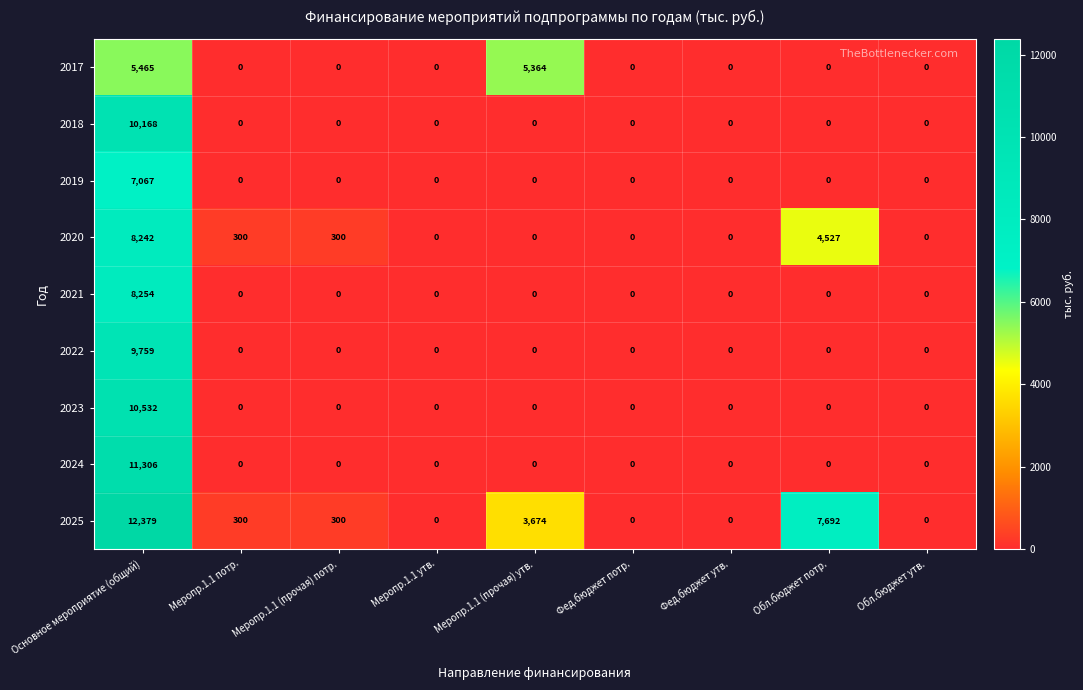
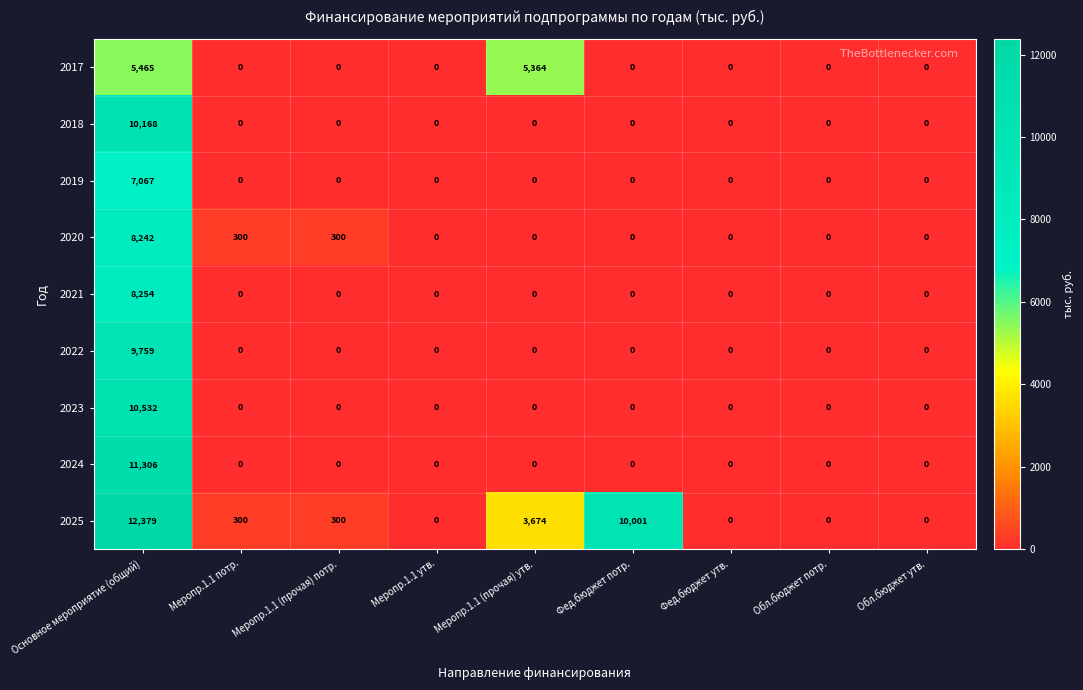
  {
    "2017": {
      "Основное мероприятие (общий)": "5,465",
      "Меропр.1.1 потр.": "0",
      "Меропр.1.1 (прочая) потр.": "0",
      "Меропр.1.1 утв.": "0",
      "Меропр.1.1 (прочая) утв.": "5,364",
      "Фед.бюджет потр.": "0",
      "Фед.бюджет утв.": "0",
      "Обл.бюджет потр.": "0"
    },
    "2018": {
      "Основное мероприятие (общий)": "10,168",
      "Меропр.1.1 потр.": "0",
      "Меропр.1.1 (прочая) потр.": "0",
      "Меропр.1.1 утв.": "0",
      "Меропр.1.1 (прочая) утв.": "0",
      "Фед.бюджет потр.": "0",
      "Фед.бюджет утв.": "0",
      "Обл.бюджет потр.": "0",
      "Обл.бюджет утв.": "0"
    },
    "2019": {
      "Основное мероприятие (общий)": "7,067",
      "Меропр.1.1 потр.": "0",
      "Меропр.1.1 (прочая) потр.": "0",
      "Меропр.1.1 утв.": "0",
      "Меропр.1.1 (прочая) утв.": "0",
      "Фед.бюджет потр.": "0",
      "Фед.бюджет утв.": "0",
      "Обл.бюджет потр.": "0",
      "Обл.бюджет утв.": "0"
    },
    "2020": {
      "Основное мероприятие (общий)": "8,242",
      "Меропр.1.1 потр.": "300",
      "Меропр.1.1 (прочая) потр.": "300",
      "Меропр.1.1 утв.": "0",
      "Меропр.1.1 (прочая) утв.": "0",
      "Фед.бюджет потр.": "0",
      "Фед.бюджет утв.": "0",
-     "Обл.бюджет потр.": "4,527",
+     "Обл.бюджет потр.": "0",
      "Обл.бюджет утв.": "0"
    },
    "2021": {
      "Основное мероприятие (общий)": "8,254",
      "Меропр.1.1 потр.": "0",
      "Меропр.1.1 (прочая) потр.": "0",
      "Меропр.1.1 утв.": "0",
      "Меропр.1.1 (прочая) утв.": "0",
      "Фед.бюджет потр.": "0",
      "Фед.бюджет утв.": "0",
      "Обл.бюджет потр.": "0",
      "Обл.бюджет утв.": "0"
    },
    "2022": {
      "Основное мероприятие (общий)": "9,759",
      "Меропр.1.1 потр.": "0",
      "Меропр.1.1 (прочая) потр.": "0",
      "Меропр.1.1 утв.": "0",
      "Меропр.1.1 (прочая) утв.": "0",
      "Фед.бюджет потр.": "0",
      "Фед.бюджет утв.": "0",
      "Обл.бюджет потр.": "0",
      "Обл.бюджет утв.": "0"
    },
    "2023": {
      "Основное мероприятие (общий)": "10,532",
      "Меропр.1.1 потр.": "0",
      "Меропр.1.1 (прочая) потр.": "0",
      "Меропр.1.1 утв.": "0",
      "Меропр.1.1 (прочая) утв.": "0",
      "Фед.бюджет потр.": "0",
      "Фед.бюджет утв.": "0",
      "Обл.бюджет потр.": "0",
      "Обл.бюджет утв.": "0"
    },
    "2024": {
      "Основное мероприятие (общий)": "11,306",
      "Меропр.1.1 потр.": "0",
      "Меропр.1.1 (прочая) потр.": "0",
      "Меропр.1.1 утв.": "0",
      "Меропр.1.1 (прочая) утв.": "0",
      "Фед.бюджет потр.": "0",
      "Фед.бюджет утв.": "0",
      "Обл.бюджет потр.": "0",
      "Обл.бюджет утв.": "0"
    },
    "2025": {
      "Основное мероприятие (общий)": "12,379",
      "Меропр.1.1 потр.": "300",
      "Меропр.1.1 (прочая) потр.": "300",
      "Меропр.1.1 утв.": "0",
      "Меропр.1.1 (прочая) утв.": "3,674",
-     "Фед.бюджет потр.": "0",
+     "Фед.бюджет потр.": "10,001",
      "Фед.бюджет утв.": "0",
-     "Обл.бюджет потр.": "7,692",
+     "Обл.бюджет потр.": "0",
      "Обл.бюджет утв.": "0"
    }
  }
